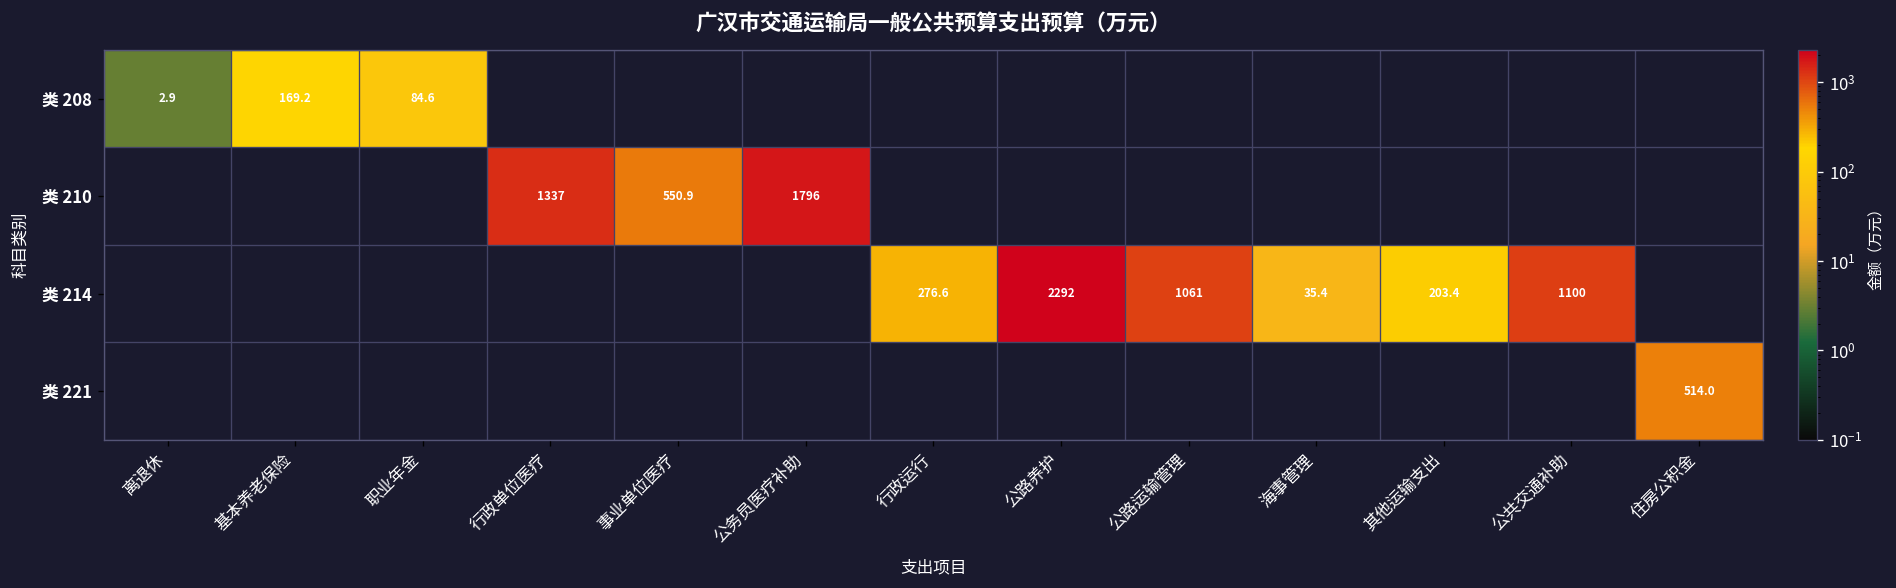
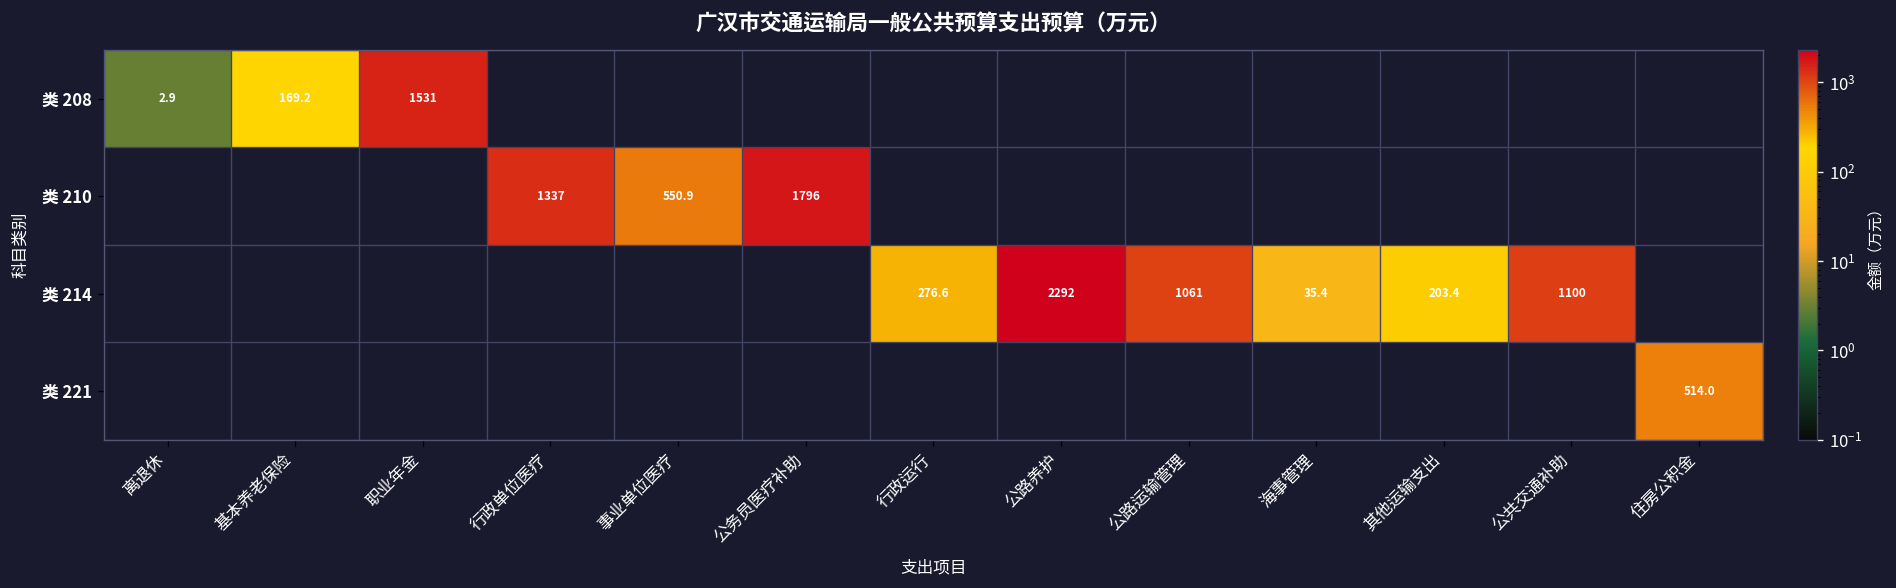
  {
    "类 208": {
      "离退休": 2.9,
      "基本养老保险": 169.2,
-     "职业年金": 84.6
+     "职业年金": 1531
    },
    "类 210": {
      "行政单位医疗": 1337,
      "事业单位医疗": 550.9,
      "公务员医疗补助": 1796
    },
    "类 214": {
      "行政运行": 276.6,
      "公路养护": 2292,
      "公路运输管理": 1061,
      "海事管理": 35.4,
      "其他运输支出": 203.4,
      "公共交通补助": 1100
    },
    "类 221": {
      "住房公积金": 514.0
    }
  }
